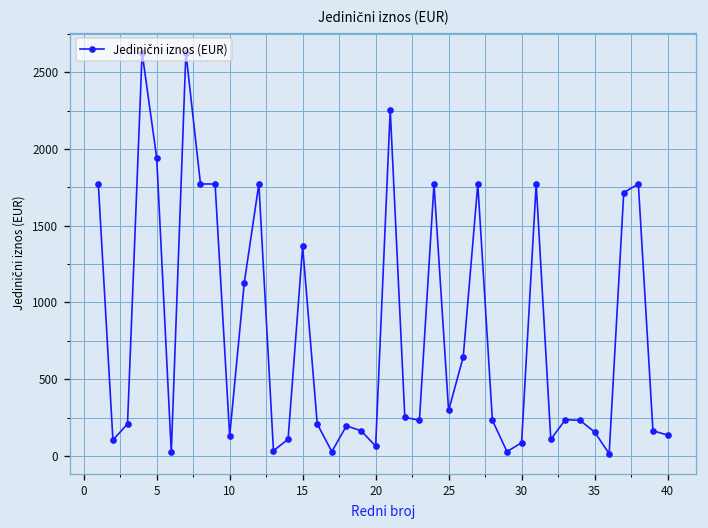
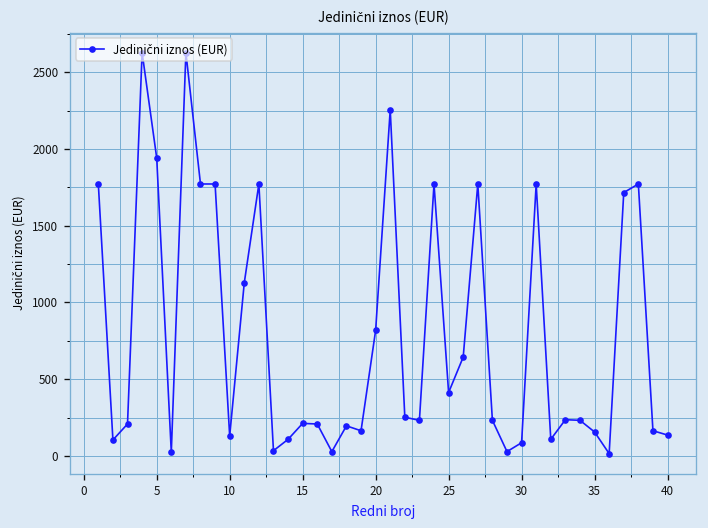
  {
    "5": 1940,
    "10": 130,
-   "15": 1370,
-   "20": 60,
-   "25": 300,
+   "15": 210,
+   "20": 820,
+   "25": 410,
    "30": 90,
    "35": 160,
    "40": 140
  }
